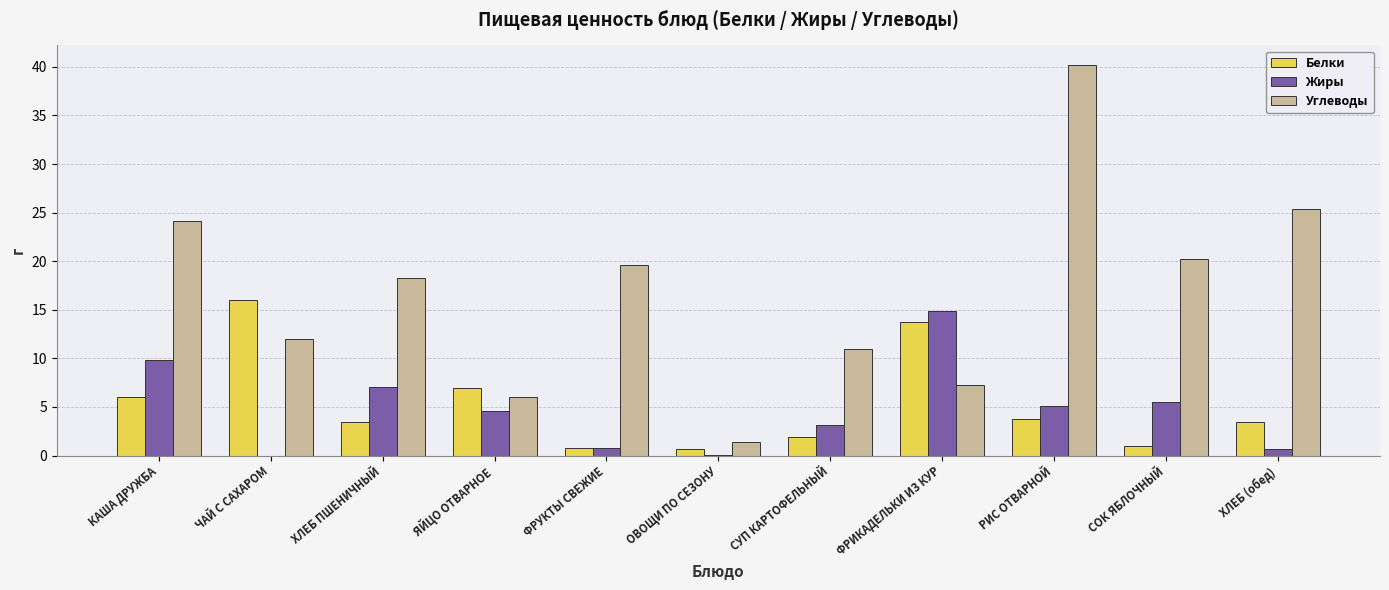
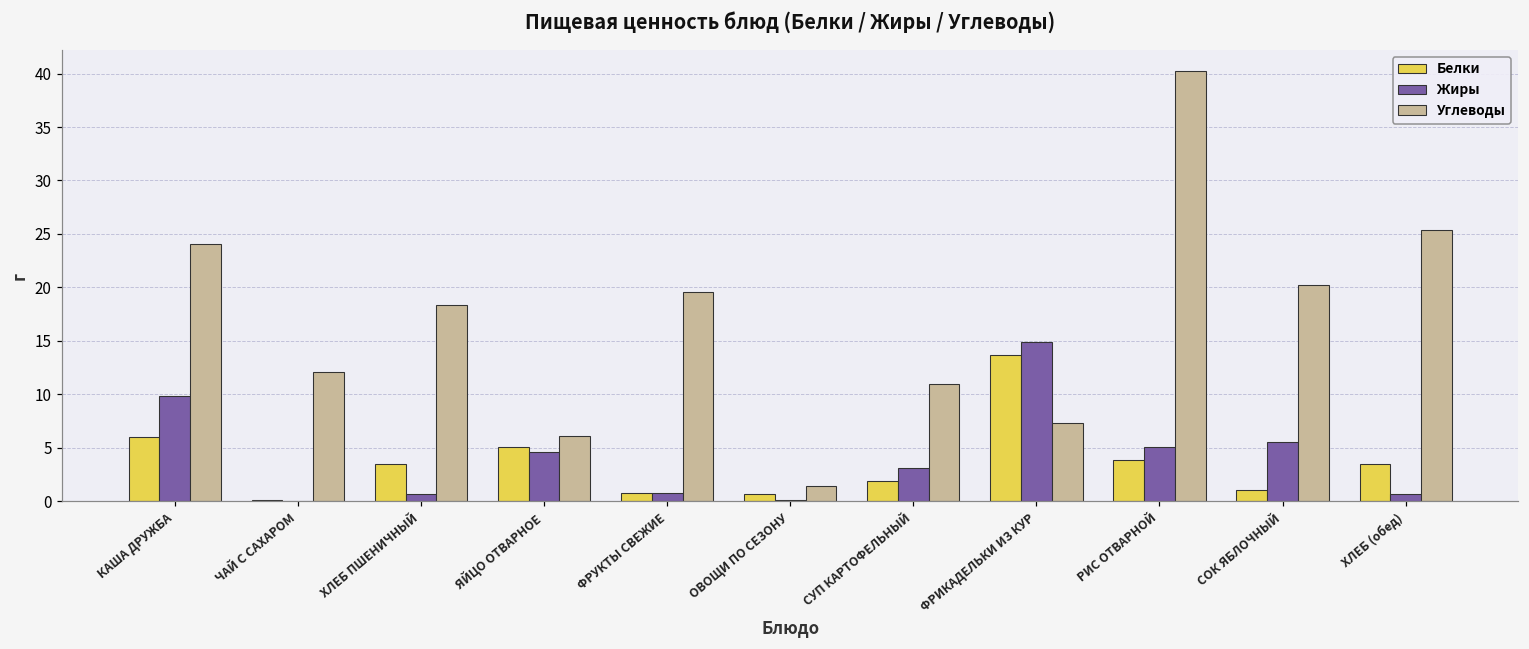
  {
    "Белки": {
      "КАША ДРУЖБА": 6,
-     "ЧАЙ С САХАРОМ": 16,
+     "ЧАЙ С САХАРОМ": 0,
      "ХЛЕБ ПШЕНИЧНЫЙ": 3,
-     "ЯЙЦО ОТВАРНОЕ": 7,
+     "ЯЙЦО ОТВАРНОЕ": 5,
      "ФРУКТЫ СВЕЖИЕ": 1,
      "ОВОЩИ ПО СЕЗОНУ": 1,
      "СУП КАРТОФЕЛЬНЫЙ": 2,
      "ФРИКАДЕЛЬКИ ИЗ КУР": 14,
      "РИС ОТВАРНОЙ": 4,
      "СОК ЯБЛОЧНЫЙ": 1,
      "ХЛЕБ (обед)": 3
    },
    "Жиры": {
      "КАША ДРУЖБА": 10,
      "ЧАЙ С САХАРОМ": 0,
-     "ХЛЕБ ПШЕНИЧНЫЙ": 7,
+     "ХЛЕБ ПШЕНИЧНЫЙ": 1,
      "ЯЙЦО ОТВАРНОЕ": 5,
      "ФРУКТЫ СВЕЖИЕ": 1,
      "СУП КАРТОФЕЛЬНЫЙ": 3,
      "ФРИКАДЕЛЬКИ ИЗ КУР": 15,
      "РИС ОТВАРНОЙ": 5,
      "СОК ЯБЛОЧНЫЙ": 6,
      "ХЛЕБ (обед)": 1
    },
    "Углеводы": {
      "КАША ДРУЖБА": 24,
      "ЧАЙ С САХАРОМ": 12,
      "ХЛЕБ ПШЕНИЧНЫЙ": 18,
      "ЯЙЦО ОТВАРНОЕ": 6,
      "ФРУКТЫ СВЕЖИЕ": 20,
      "ОВОЩИ ПО СЕЗОНУ": 1,
      "СУП КАРТОФЕЛЬНЫЙ": 11,
      "ФРИКАДЕЛЬКИ ИЗ КУР": 7,
      "РИС ОТВАРНОЙ": 40,
      "СОК ЯБЛОЧНЫЙ": 20,
      "ХЛЕБ (обед)": 25
    }
  }
